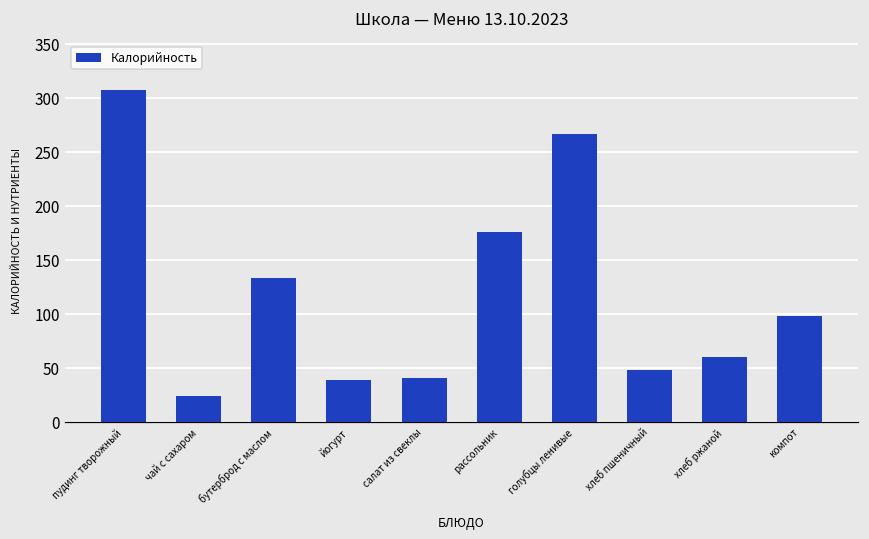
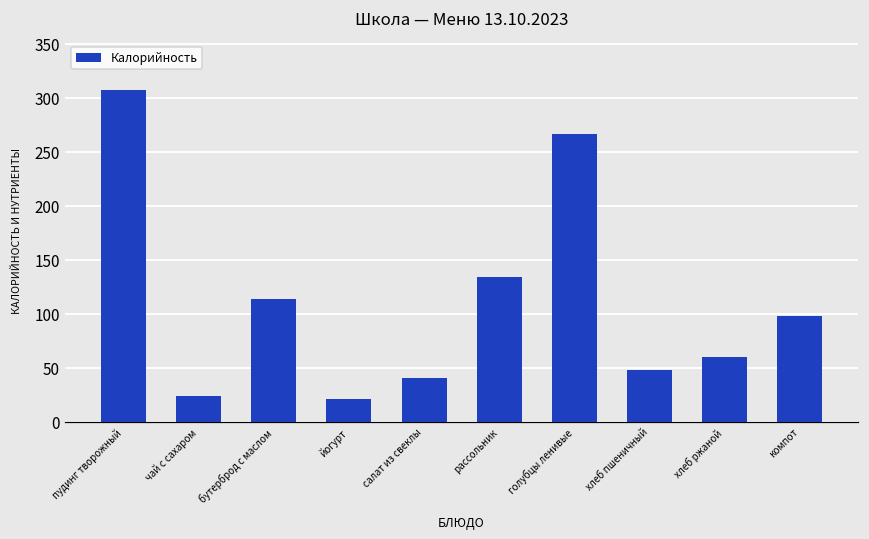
  {
    "пудинг творожный": 310,
    "чай с сахаром": 20,
-   "бутерброд с маслом": 130,
-   "йогурт": 40,
+   "бутерброд с маслом": 110,
+   "йогурт": 20,
    "салат из свеклы": 40,
-   "рассольник": 180,
+   "рассольник": 130,
    "голубцы ленивые": 270,
    "хлеб пшеничный": 50,
    "хлеб ржаной": 60,
    "компот": 100
  }
